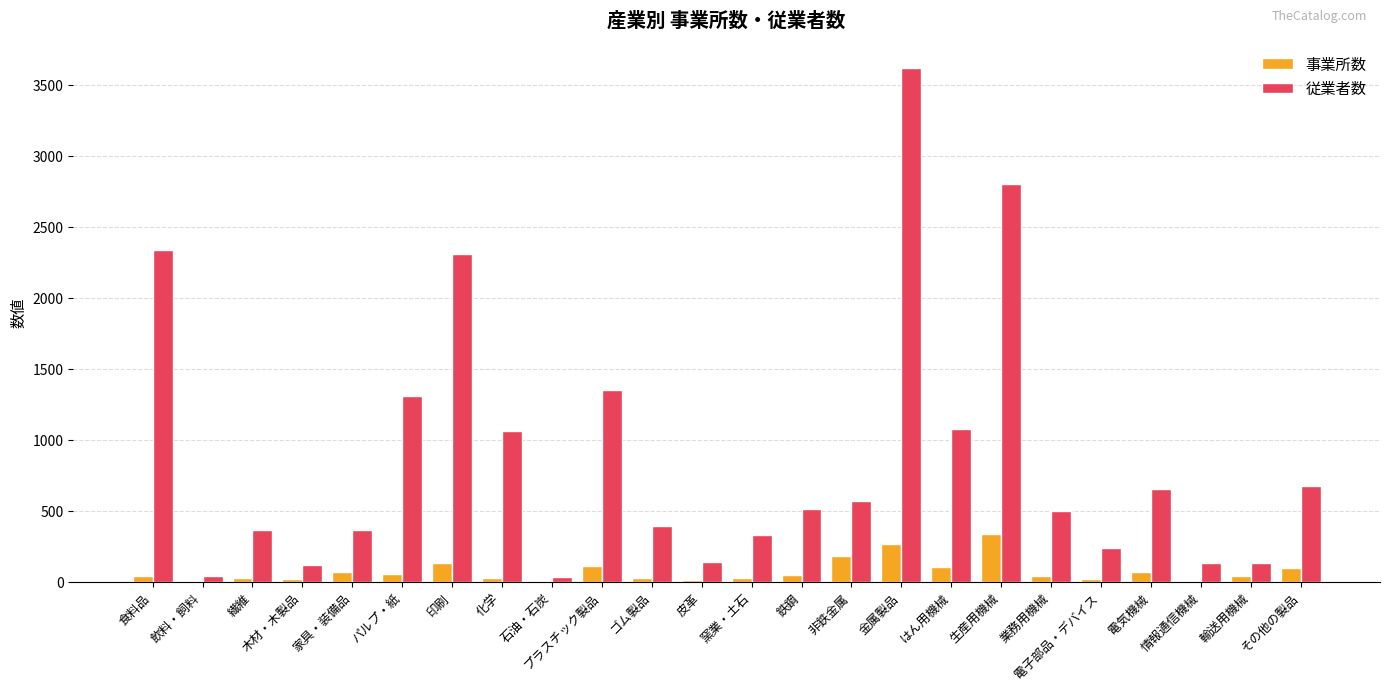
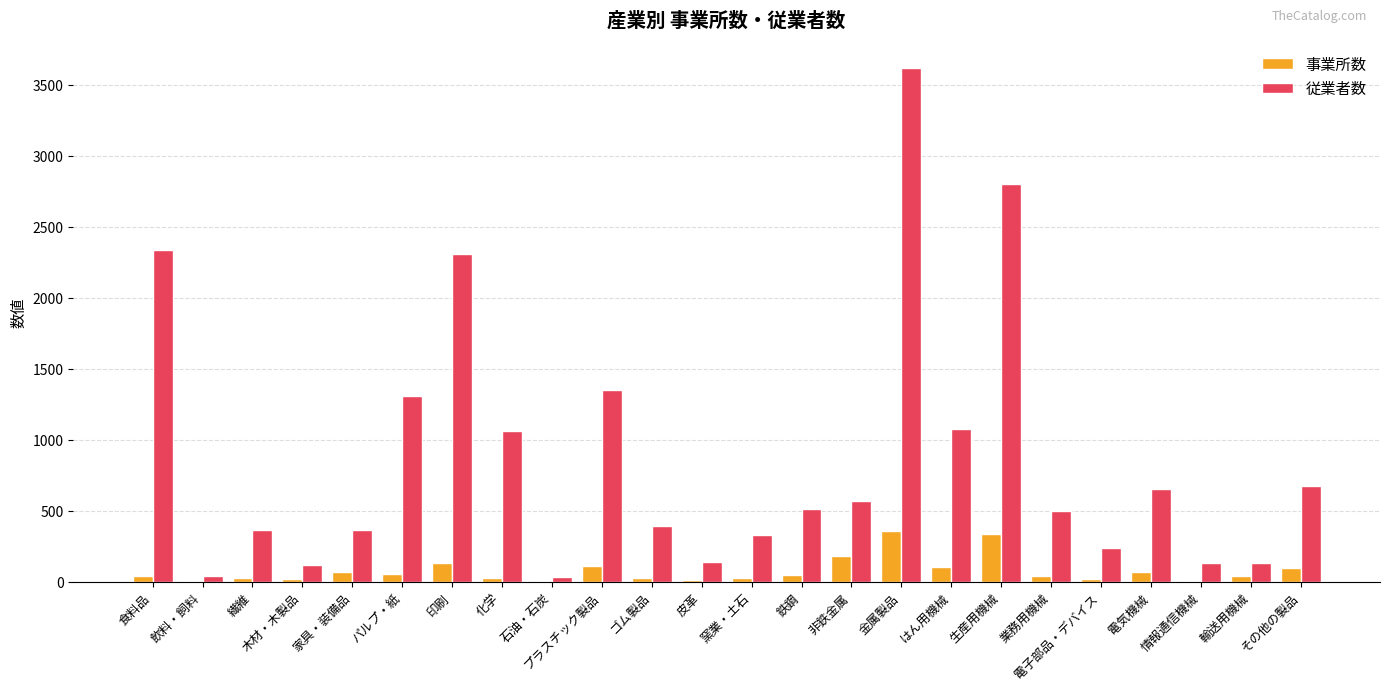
  {
    "事業所数": {
      "食料品": 40,
      "繊維": 30,
      "家具・装備品": 70,
      "パルプ・紙": 50,
      "印刷": 130,
      "化学": 30,
      "プラスチック製品": 110,
      "ゴム製品": 30,
      "窯業・土石": 30,
      "鉄鋼": 50,
      "非鉄金属": 180,
-     "金属製品": 260,
+     "金属製品": 360,
      "はん用機械": 100,
      "生産用機械": 340,
      "業務用機械": 40,
      "電子部品・デバイス": 20,
      "電気機械": 70,
      "輸送用機械": 40,
      "その他の製品": 100
    },
    "従業者数": {
      "食料品": 2340,
      "飲料・飼料": 40,
      "繊維": 360,
      "木材・木製品": 110,
      "家具・装備品": 370,
      "パルプ・紙": 1310,
      "印刷": 2310,
      "化学": 1060,
      "石油・石炭": 40,
      "プラスチック製品": 1350,
      "ゴム製品": 390,
      "皮革": 140,
      "窯業・土石": 330,
      "鉄鋼": 520,
      "非鉄金属": 570,
      "金属製品": 3620,
      "はん用機械": 1080,
      "生産用機械": 2800,
      "業務用機械": 500,
      "電子部品・デバイス": 230,
      "電気機械": 650,
      "情報通信機械": 130,
      "輸送用機械": 130,
      "その他の製品": 670
    }
  }
